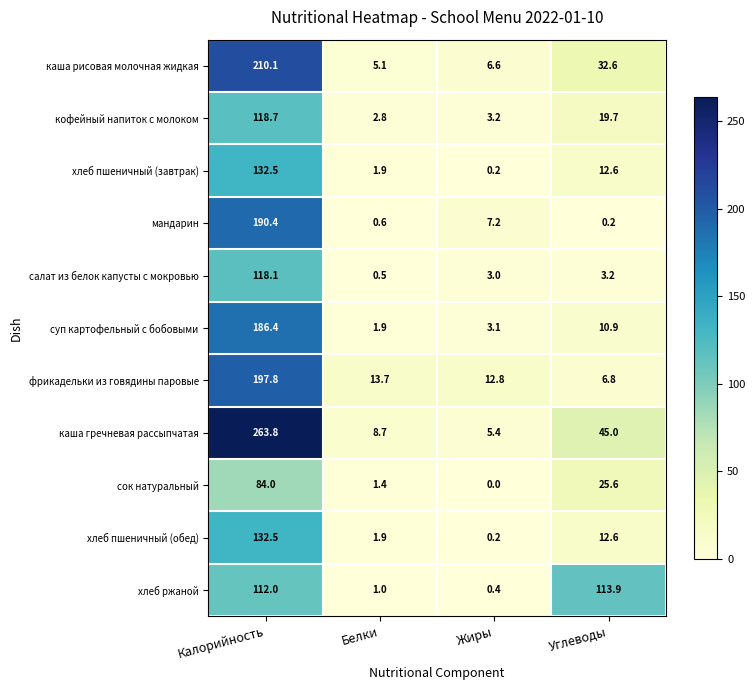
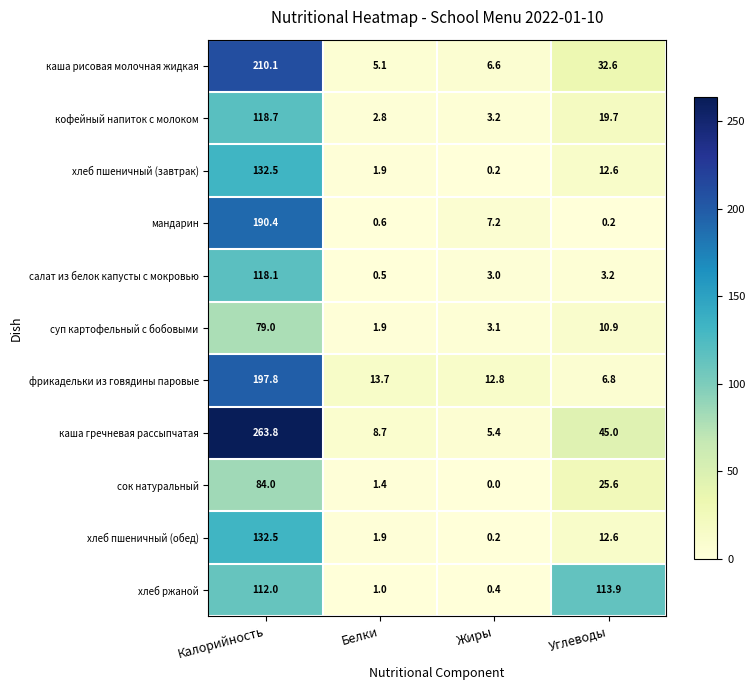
  {
    "каша рисовая молочная жидкая": {
      "Калорийность": 210.1,
      "Белки": 5.1,
      "Жиры": 6.6,
      "Углеводы": 32.6
    },
    "кофейный напиток с молоком": {
      "Калорийность": 118.7,
      "Белки": 2.8,
      "Жиры": 3.2,
      "Углеводы": 19.7
    },
    "хлеб пшеничный (завтрак)": {
      "Калорийность": 132.5,
      "Белки": 1.9,
      "Жиры": 0.2,
      "Углеводы": 12.6
    },
    "мандарин": {
      "Калорийность": 190.4,
      "Белки": 0.6,
      "Жиры": 7.2,
      "Углеводы": 0.2
    },
    "салат из белок капусты с мокровью": {
      "Калорийность": 118.1,
      "Белки": 0.5,
      "Жиры": 3.0,
      "Углеводы": 3.2
    },
    "суп картофельный с бобовыми": {
-     "Калорийность": 186.4,
+     "Калорийность": 79.0,
      "Белки": 1.9,
      "Жиры": 3.1,
      "Углеводы": 10.9
    },
    "фрикадельки из говядины паровые": {
      "Калорийность": 197.8,
      "Белки": 13.7,
      "Жиры": 12.8,
      "Углеводы": 6.8
    },
    "каша гречневая рассыпчатая": {
      "Калорийность": 263.8,
      "Белки": 8.7,
      "Жиры": 5.4,
      "Углеводы": 45.0
    },
    "сок натуральный": {
      "Калорийность": 84.0,
      "Белки": 1.4,
      "Жиры": 0.0,
      "Углеводы": 25.6
    },
    "хлеб пшеничный (обед)": {
      "Калорийность": 132.5,
      "Белки": 1.9,
      "Жиры": 0.2,
      "Углеводы": 12.6
    },
    "хлеб ржаной": {
      "Калорийность": 112.0,
      "Белки": 1.0,
      "Жиры": 0.4,
      "Углеводы": 113.9
    }
  }
